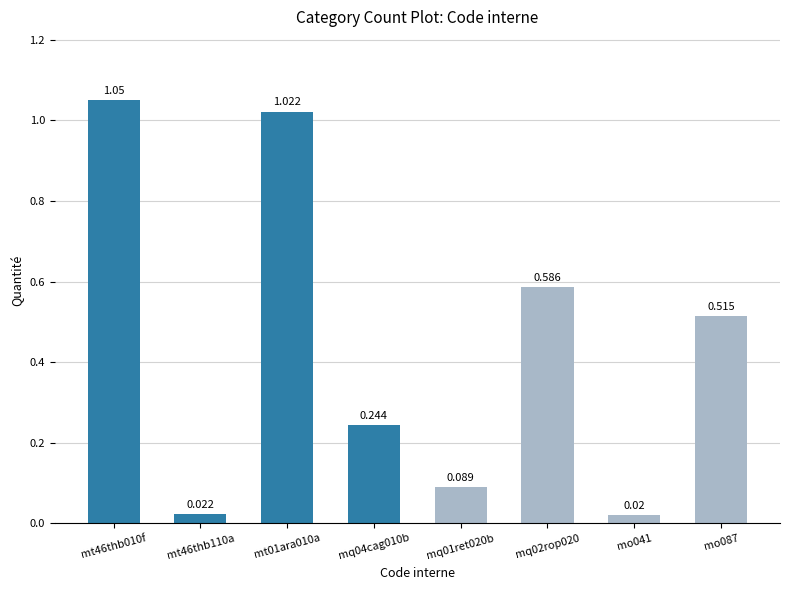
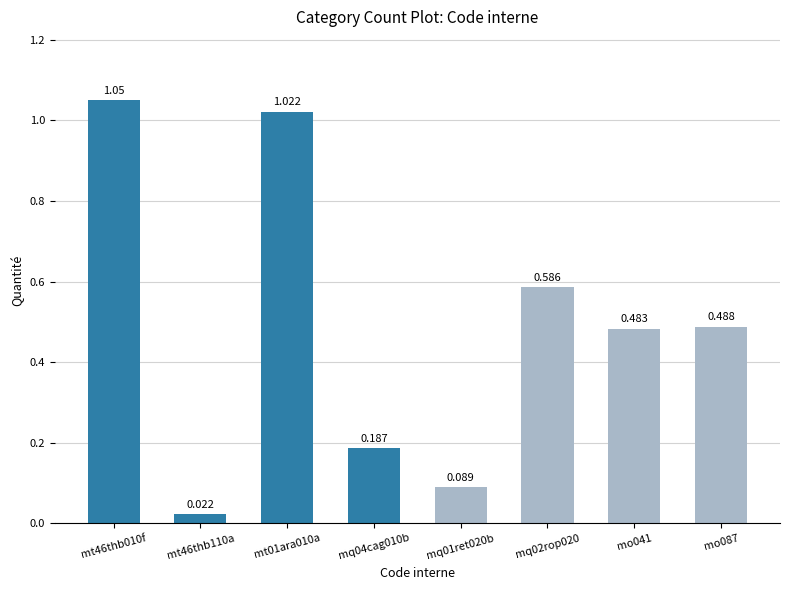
  {
    "mt46thb010f": 1.05,
    "mt46thb110a": 0.022,
    "mt01ara010a": 1.022,
-   "mq04cag010b": 0.244,
+   "mq04cag010b": 0.187,
    "mq01ret020b": 0.089,
    "mq02rop020": 0.586,
-   "mo041": 0.02,
-   "mo087": 0.515
+   "mo041": 0.483,
+   "mo087": 0.488
  }
